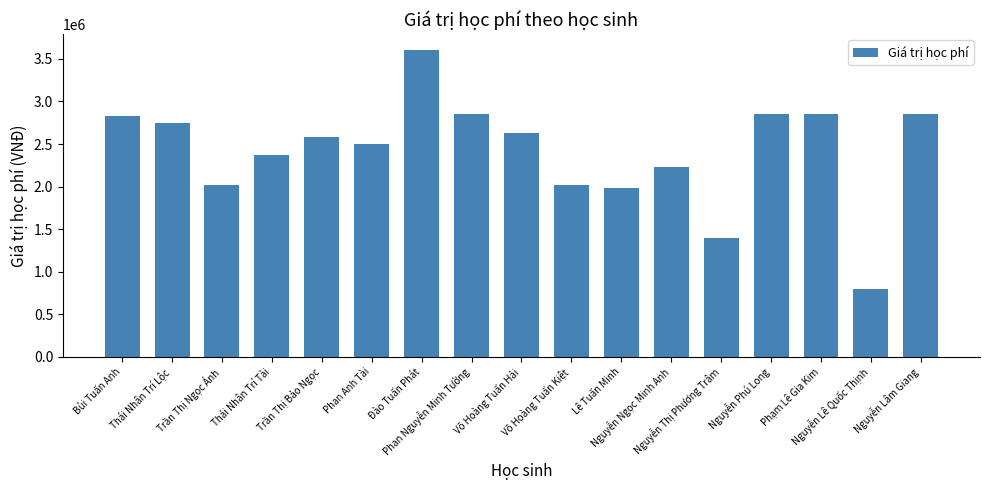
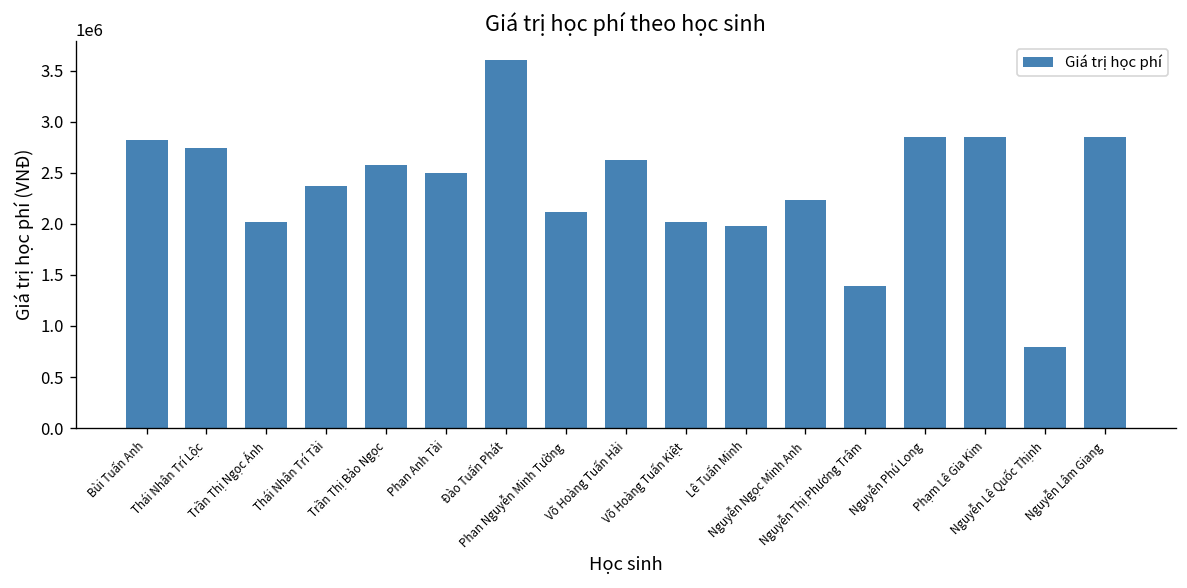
  {
    "Bùi Tuấn Anh": 2800000,
    "Thái Nhân Trí Lộc": 2700000,
    "Trần Thị Ngọc Ánh": 2000000,
    "Thái Nhân Trí Tài": 2400000,
    "Trần Thị Bảo Ngọc": 2600000,
    "Phan Anh Tài": 2500000,
    "Đào Tuấn Phát": 3600000,
-   "Phan Nguyễn Minh Tường": 2900000,
+   "Phan Nguyễn Minh Tường": 2100000,
    "Võ Hoàng Tuấn Hải": 2600000,
    "Võ Hoàng Tuấn Kiệt": 2000000,
    "Lê Tuấn Minh": 2000000,
    "Nguyễn Ngọc Minh Anh": 2200000,
    "Nguyễn Thị Phương Trâm": 1400000,
    "Nguyễn Phú Long": 2900000,
    "Phạm Lê Gia Kim": 2900000,
    "Nguyễn Lê Quốc Thịnh": 800000,
    "Nguyễn Lâm Giang": 2900000
  }
